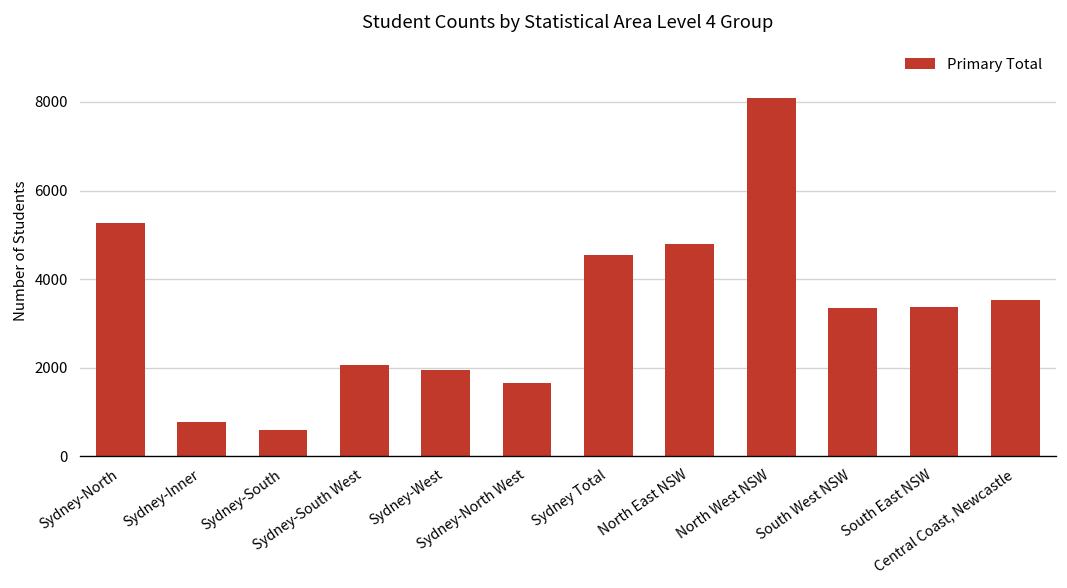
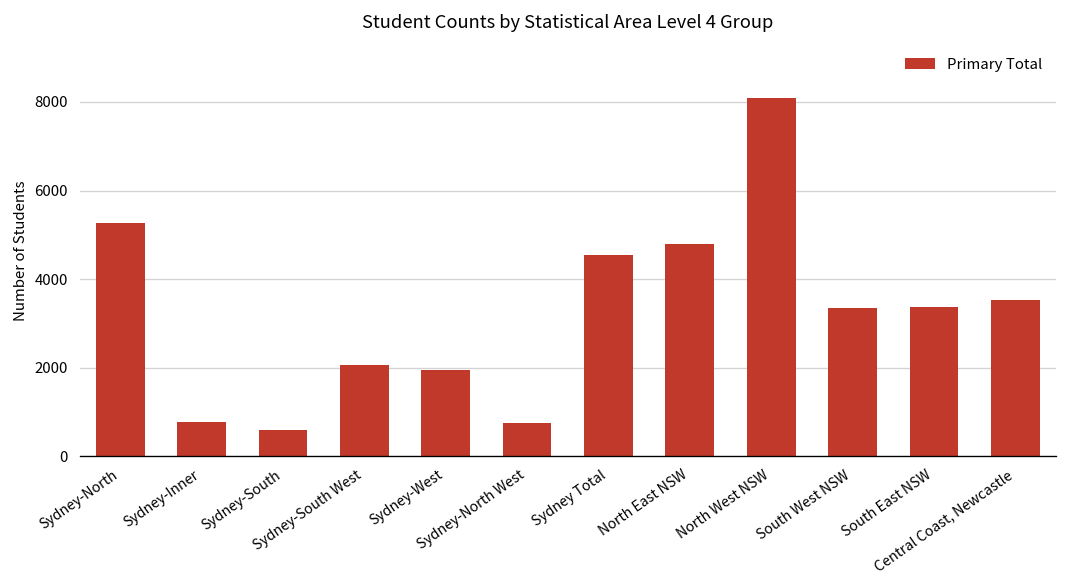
  {
    "Sydney-North": 5300,
    "Sydney-Inner": 800,
    "Sydney-South": 600,
    "Sydney-South West": 2100,
    "Sydney-West": 1900,
-   "Sydney-North West": 1600,
+   "Sydney-North West": 800,
    "Sydney Total": 4500,
    "North East NSW": 4800,
    "North West NSW": 8100,
    "South West NSW": 3300,
    "South East NSW": 3400,
    "Central Coast, Newcastle": 3500
  }
